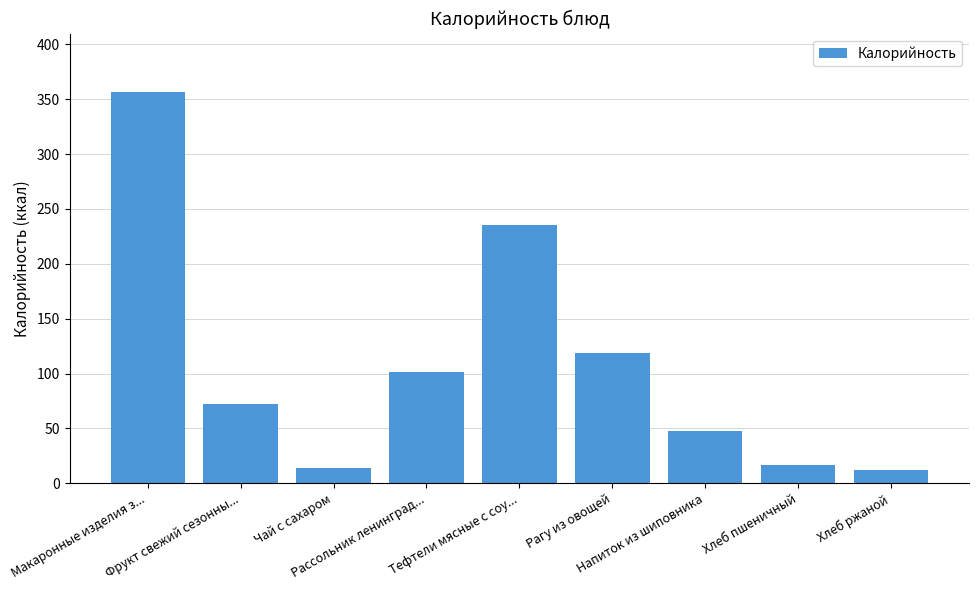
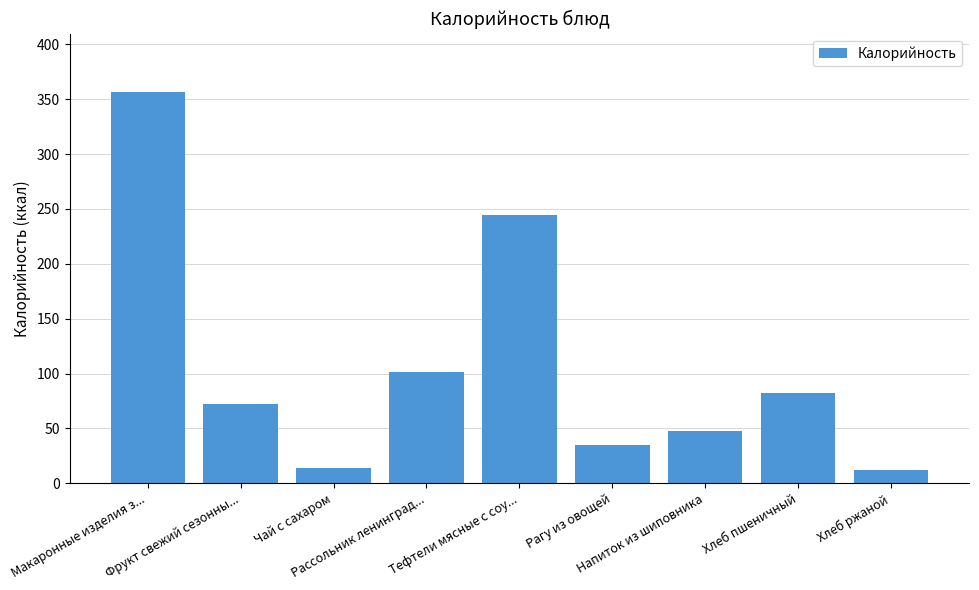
  {
    "Макаронные изделия з...": 356,
    "Фрукт свежий сезонны...": 72,
    "Чай с сахаром": 14,
    "Рассольник ленинград...": 101,
-   "Тефтели мясные с соу...": 235,
-   "Рагу из овощей": 119,
+   "Тефтели мясные с соу...": 245,
+   "Рагу из овощей": 35,
    "Напиток из шиповника": 48,
-   "Хлеб пшеничный": 17,
+   "Хлеб пшеничный": 82,
    "Хлеб ржаной": 12
  }
